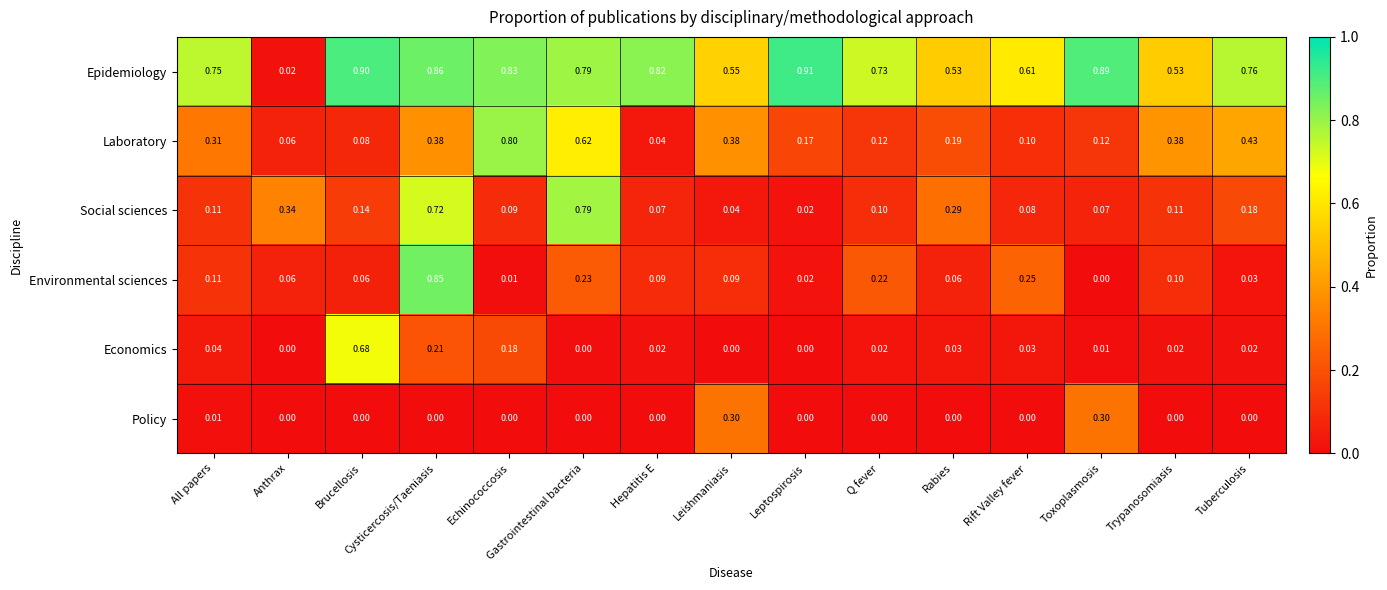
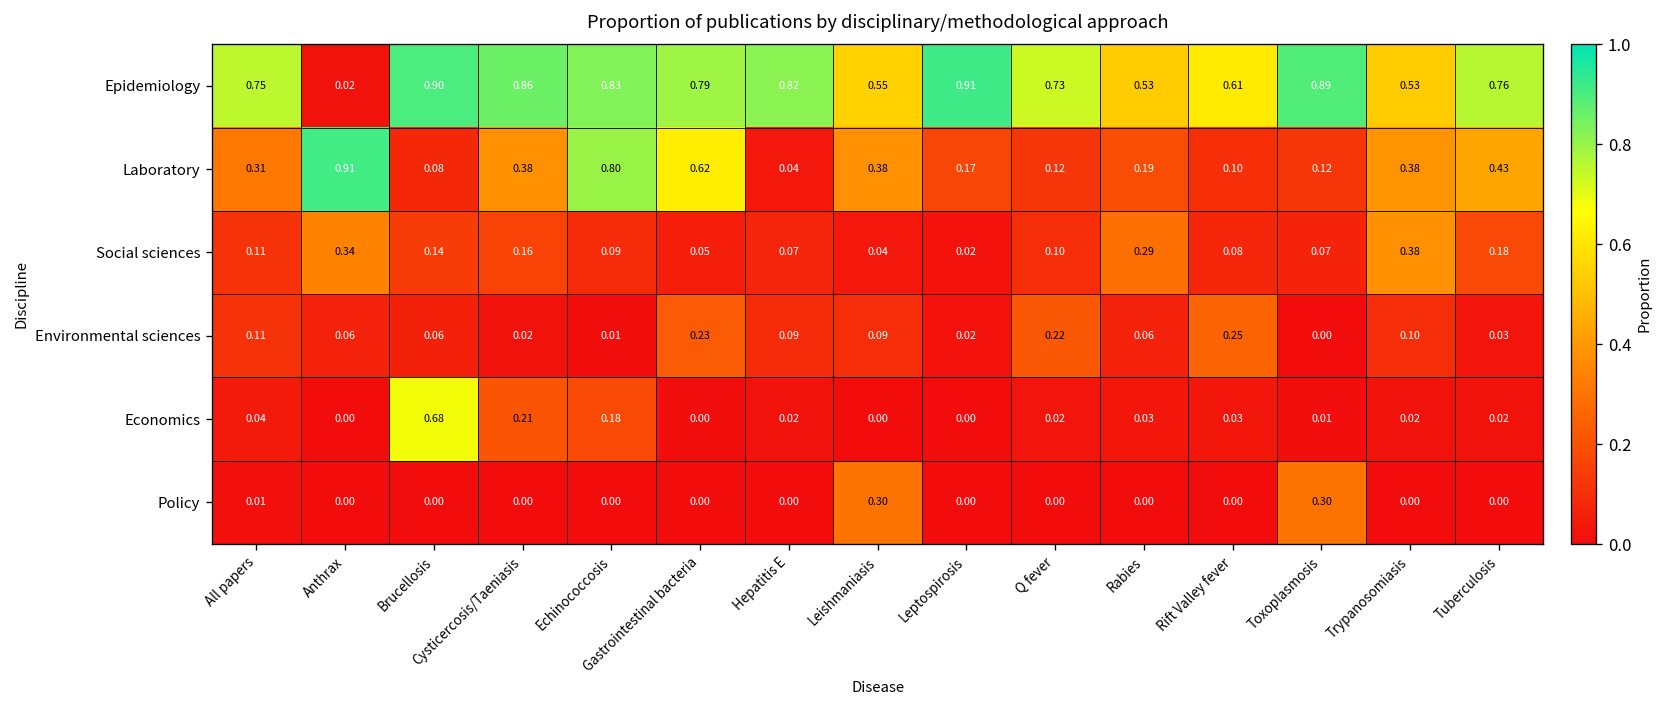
  {
    "Epidemiology": {
      "All papers": 0.75,
      "Anthrax": 0.02,
      "Brucellosis": 0.90,
      "Cysticercosis/Taeniasis": 0.86,
      "Echinococcosis": 0.83,
      "Gastrointestinal bacteria": 0.79,
      "Hepatitis E": 0.82,
      "Leishmaniasis": 0.55,
      "Leptospirosis": 0.91,
      "Q fever": 0.73,
      "Rabies": 0.53,
      "Rift Valley fever": 0.61,
      "Toxoplasmosis": 0.89,
      "Trypanosomiasis": 0.53,
      "Tuberculosis": 0.76
    },
    "Laboratory": {
      "All papers": 0.31,
-     "Anthrax": 0.06,
+     "Anthrax": 0.91,
      "Brucellosis": 0.08,
      "Cysticercosis/Taeniasis": 0.38,
      "Echinococcosis": 0.80,
      "Gastrointestinal bacteria": 0.62,
      "Hepatitis E": 0.04,
      "Leishmaniasis": 0.38,
      "Leptospirosis": 0.17,
      "Q fever": 0.12,
      "Rabies": 0.19,
      "Rift Valley fever": 0.10,
      "Toxoplasmosis": 0.12,
      "Trypanosomiasis": 0.38,
      "Tuberculosis": 0.43
    },
    "Social sciences": {
      "All papers": 0.11,
      "Anthrax": 0.34,
      "Brucellosis": 0.14,
-     "Cysticercosis/Taeniasis": 0.72,
+     "Cysticercosis/Taeniasis": 0.16,
      "Echinococcosis": 0.09,
-     "Gastrointestinal bacteria": 0.79,
+     "Gastrointestinal bacteria": 0.05,
      "Hepatitis E": 0.07,
      "Leishmaniasis": 0.04,
      "Leptospirosis": 0.02,
      "Q fever": 0.10,
      "Rabies": 0.29,
      "Rift Valley fever": 0.08,
      "Toxoplasmosis": 0.07,
-     "Trypanosomiasis": 0.11,
+     "Trypanosomiasis": 0.38,
      "Tuberculosis": 0.18
    },
    "Environmental sciences": {
      "All papers": 0.11,
      "Anthrax": 0.06,
      "Brucellosis": 0.06,
-     "Cysticercosis/Taeniasis": 0.85,
+     "Cysticercosis/Taeniasis": 0.02,
      "Echinococcosis": 0.01,
      "Gastrointestinal bacteria": 0.23,
      "Hepatitis E": 0.09,
      "Leishmaniasis": 0.09,
      "Leptospirosis": 0.02,
      "Q fever": 0.22,
      "Rabies": 0.06,
      "Rift Valley fever": 0.25,
      "Toxoplasmosis": 0.00,
      "Trypanosomiasis": 0.10,
      "Tuberculosis": 0.03
    },
    "Economics": {
      "All papers": 0.04,
      "Anthrax": 0.00,
      "Brucellosis": 0.68,
      "Cysticercosis/Taeniasis": 0.21,
      "Echinococcosis": 0.18,
      "Gastrointestinal bacteria": 0.00,
      "Hepatitis E": 0.02,
      "Leishmaniasis": 0.00,
      "Leptospirosis": 0.00,
      "Q fever": 0.02,
      "Rabies": 0.03,
      "Rift Valley fever": 0.03,
      "Toxoplasmosis": 0.01,
      "Trypanosomiasis": 0.02,
      "Tuberculosis": 0.02
    },
    "Policy": {
      "All papers": 0.01,
      "Anthrax": 0.00,
      "Brucellosis": 0.00,
      "Cysticercosis/Taeniasis": 0.00,
      "Echinococcosis": 0.00,
      "Gastrointestinal bacteria": 0.00,
      "Hepatitis E": 0.00,
      "Leishmaniasis": 0.30,
      "Leptospirosis": 0.00,
      "Q fever": 0.00,
      "Rabies": 0.00,
      "Rift Valley fever": 0.00,
      "Toxoplasmosis": 0.30,
      "Trypanosomiasis": 0.00,
      "Tuberculosis": 0.00
    }
  }
